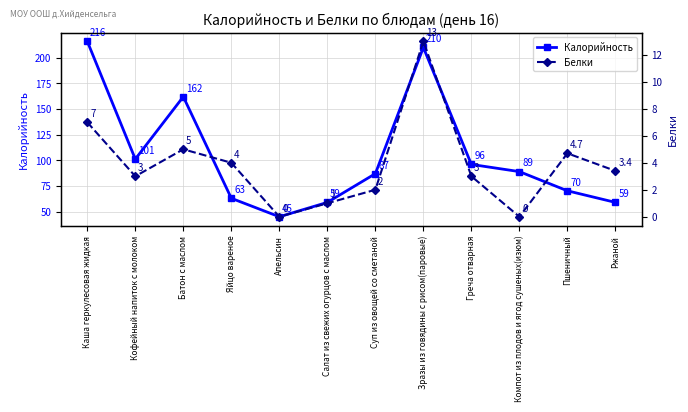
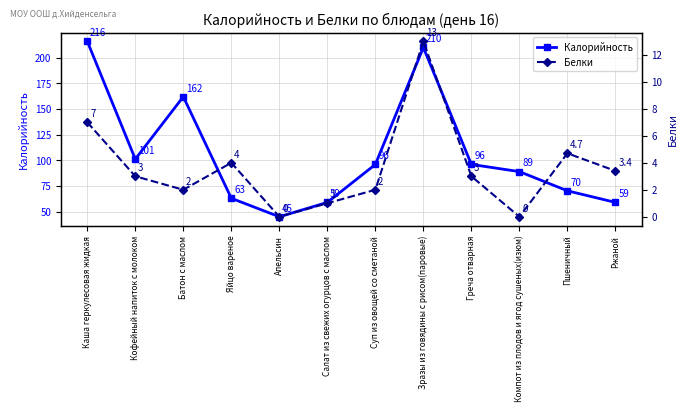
  {
    "Калорийность": {
      "Каша геркулесовая жидкая": 216,
      "Кофейный напиток с молоком": 101,
      "Батон с маслом": 162,
      "Яйцо вареное": 63,
-     "Суп из овощей со сметаной": 87,
+     "Суп из овощей со сметаной": 96,
      "Греча отварная": 96,
      "Компот из плодов и ягод сушеных(изюм)": 89,
      "Пшеничный": 70,
      "Ржаной": 59
    },
    "Белки": {
      "Каша геркулесовая жидкая": 7,
      "Кофейный напиток с молоком": 3,
-     "Батон с маслом": 5,
+     "Батон с маслом": 2,
      "Яйцо вареное": 4,
      "Суп из овощей со сметаной": 2,
      "Греча отварная": 3,
      "Компот из плодов и ягод сушеных(изюм)": 0,
      "Пшеничный": 4.7,
      "Ржаной": 3.4
    }
  }
